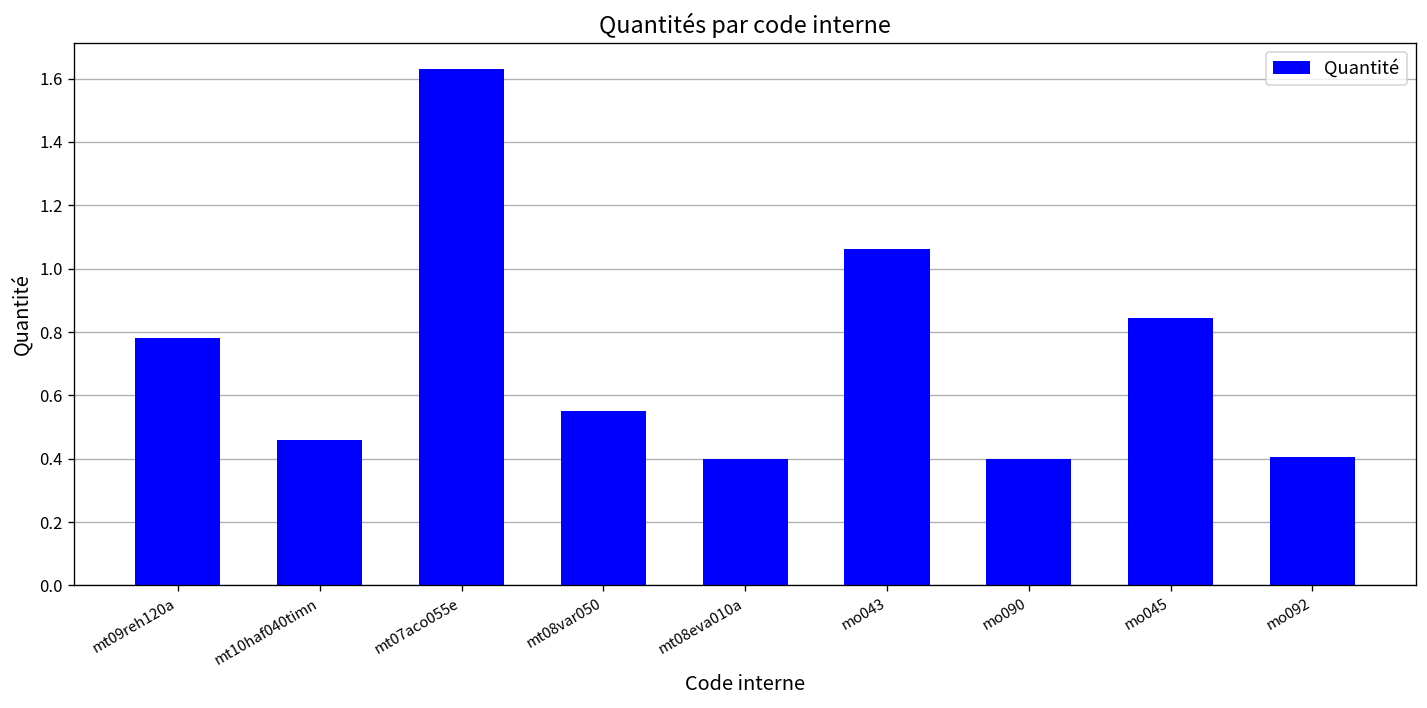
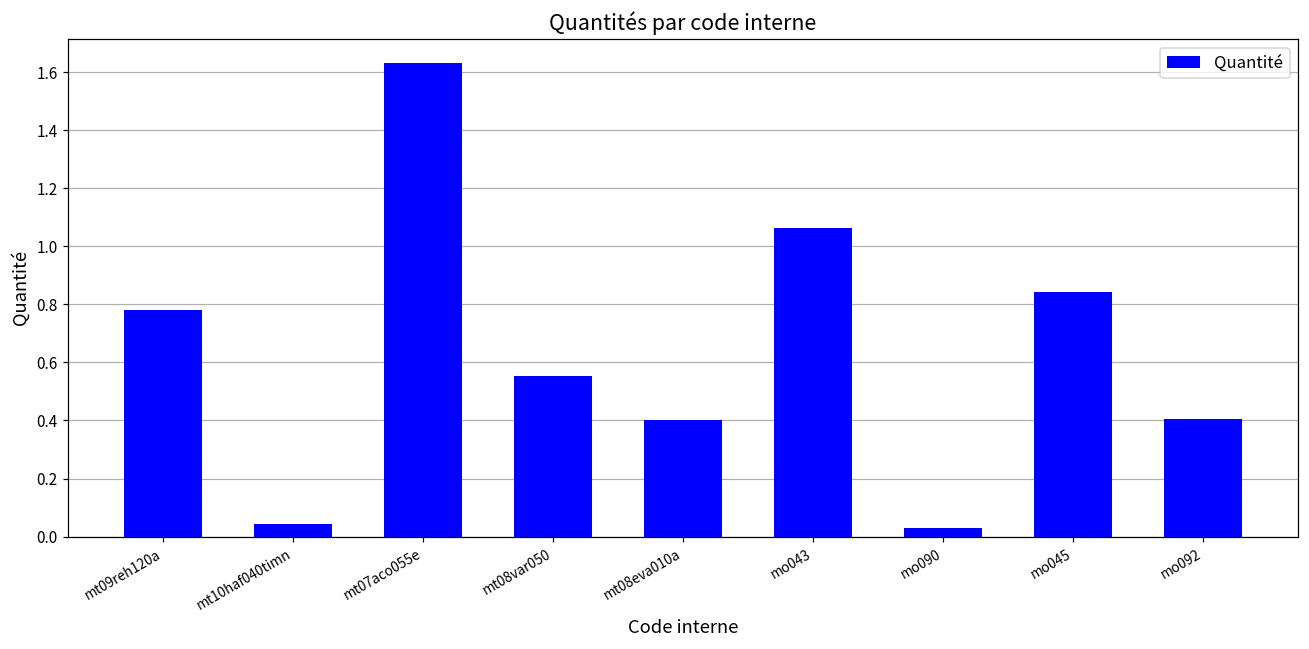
  {
    "mt09reh120a": 0.78,
-   "mt10haf040timn": 0.46,
+   "mt10haf040timn": 0.04,
    "mt07aco055e": 1.63,
    "mt08var050": 0.55,
    "mt08eva010a": 0.40,
    "mo043": 1.06,
-   "mo090": 0.40,
+   "mo090": 0.03,
    "mo045": 0.84,
    "mo092": 0.41
  }
